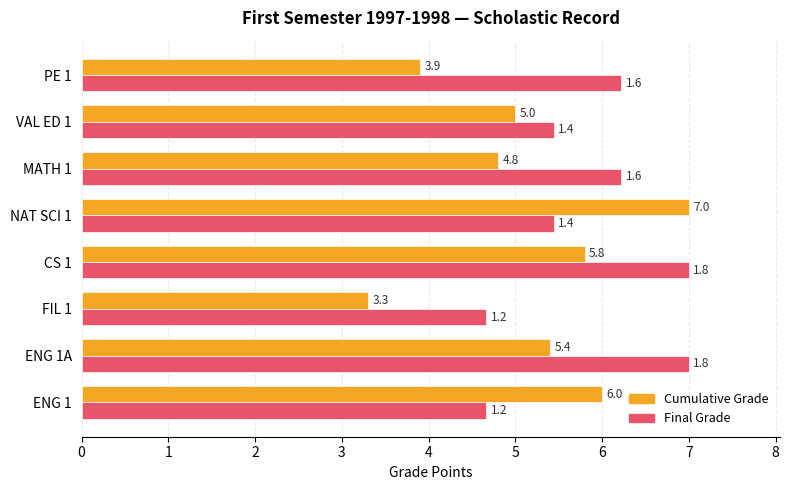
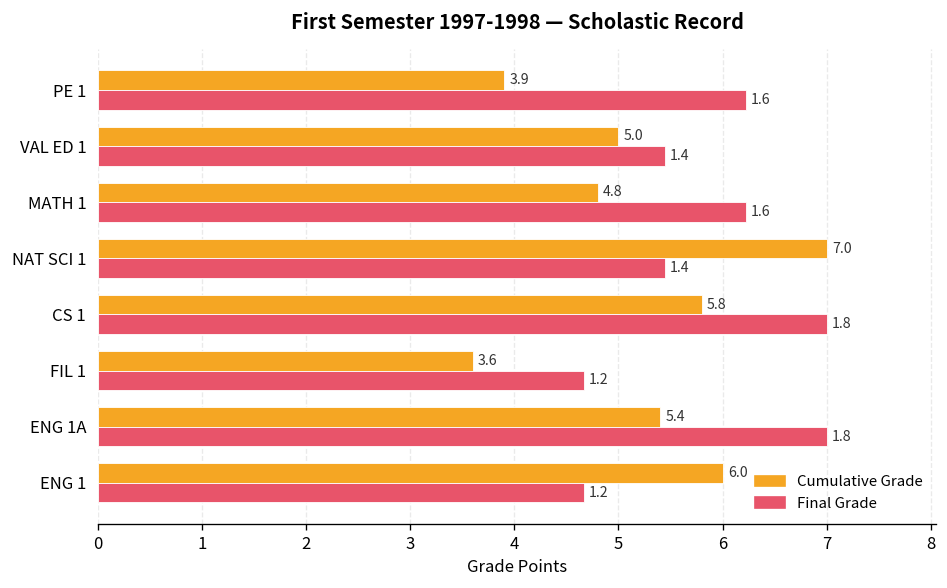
  {
    "Cumulative Grade": {
      "PE 1": 3.9,
      "VAL ED 1": 5.0,
      "MATH 1": 4.8,
      "NAT SCI 1": 7.0,
      "CS 1": 5.8,
-     "FIL 1": 3.3,
+     "FIL 1": 3.6,
      "ENG 1A": 5.4,
      "ENG 1": 6.0
    }
  }
